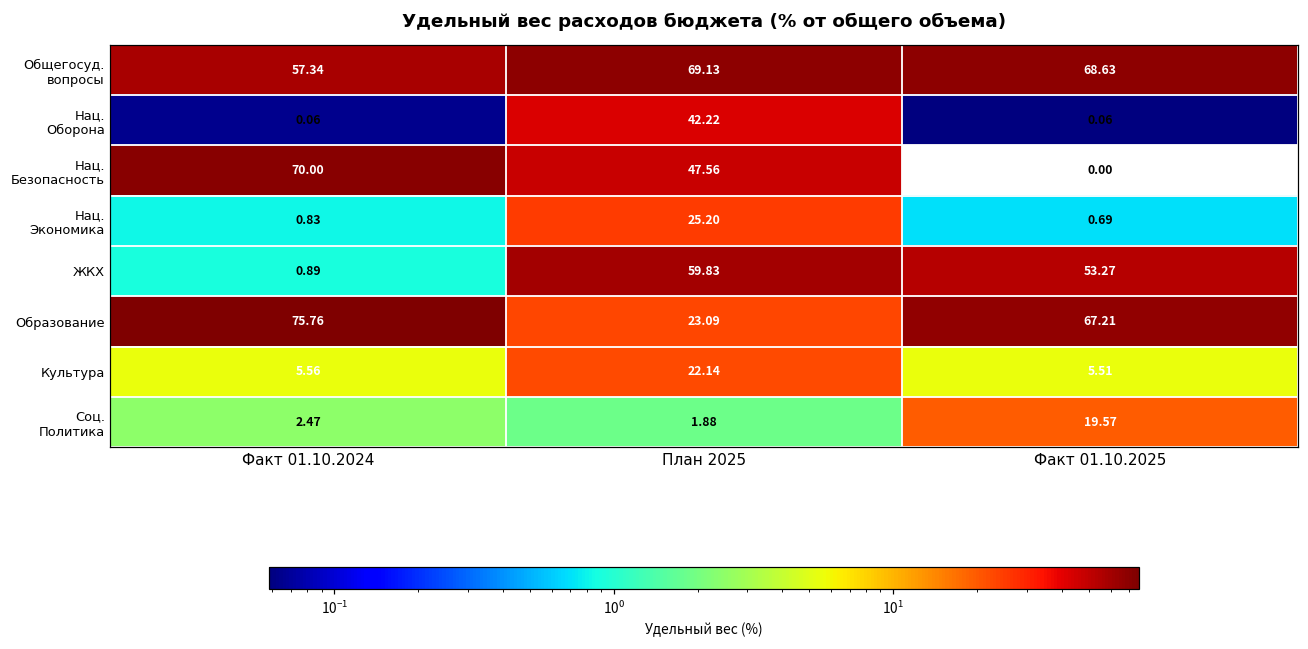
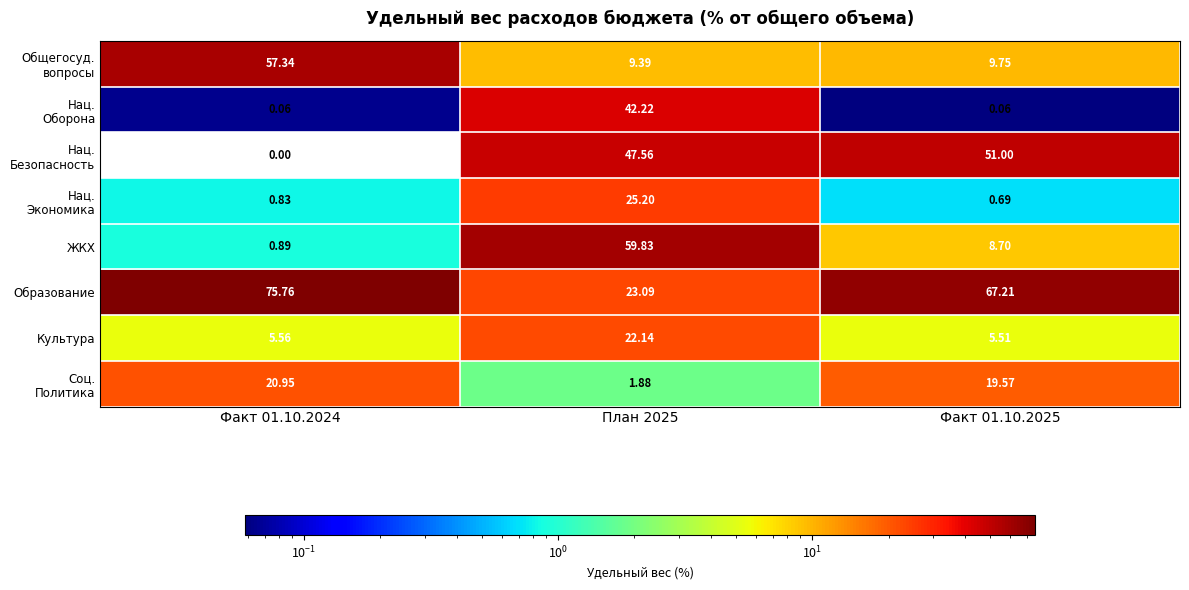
  {
    "Общегосуд. вопросы": {
      "Факт 01.10.2024": 57.34,
-     "План 2025": 69.13,
-     "Факт 01.10.2025": 68.63
+     "План 2025": 9.39,
+     "Факт 01.10.2025": 9.75
    },
    "Нац. Оборона": {
      "Факт 01.10.2024": 0.06,
      "План 2025": 42.22,
      "Факт 01.10.2025": 0.06
    },
    "Нац. Безопасность": {
-     "Факт 01.10.2024": 70.00,
+     "Факт 01.10.2024": 0.00,
      "План 2025": 47.56,
-     "Факт 01.10.2025": 0.00
+     "Факт 01.10.2025": 51.00
    },
    "Нац. Экономика": {
      "Факт 01.10.2024": 0.83,
      "План 2025": 25.20,
      "Факт 01.10.2025": 0.69
    },
    "ЖКХ": {
      "Факт 01.10.2024": 0.89,
      "План 2025": 59.83,
-     "Факт 01.10.2025": 53.27
+     "Факт 01.10.2025": 8.70
    },
    "Образование": {
      "Факт 01.10.2024": 75.76,
      "План 2025": 23.09,
      "Факт 01.10.2025": 67.21
    },
    "Культура": {
      "Факт 01.10.2024": 5.56,
      "План 2025": 22.14,
      "Факт 01.10.2025": 5.51
    },
    "Соц. Политика": {
-     "Факт 01.10.2024": 2.47,
+     "Факт 01.10.2024": 20.95,
      "План 2025": 1.88,
      "Факт 01.10.2025": 19.57
    }
  }
